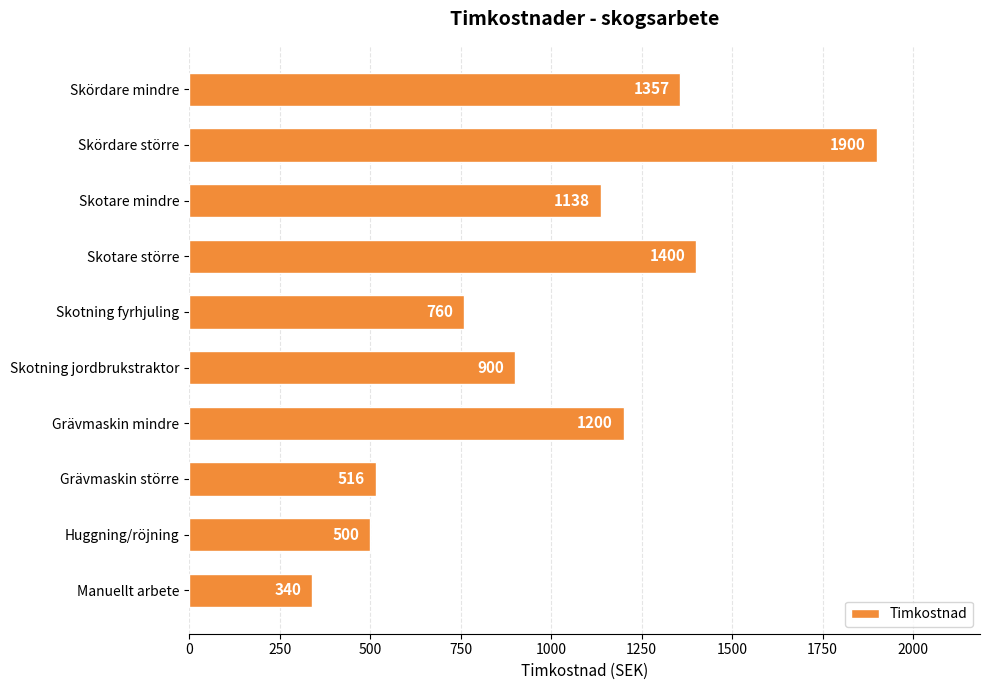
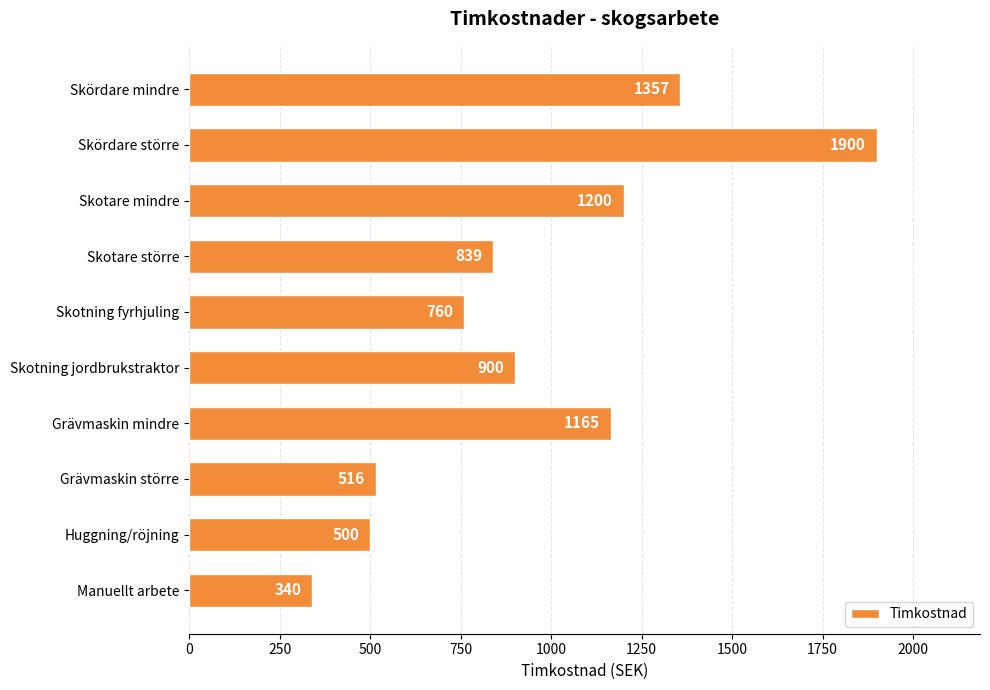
  {
    "Skördare mindre": 1357,
    "Skördare större": 1900,
-   "Skotare mindre": 1138,
-   "Skotare större": 1400,
+   "Skotare mindre": 1200,
+   "Skotare större": 839,
    "Skotning fyrhjuling": 760,
    "Skotning jordbrukstraktor": 900,
-   "Grävmaskin mindre": 1200,
+   "Grävmaskin mindre": 1165,
    "Grävmaskin större": 516,
    "Huggning/röjning": 500,
    "Manuellt arbete": 340
  }
